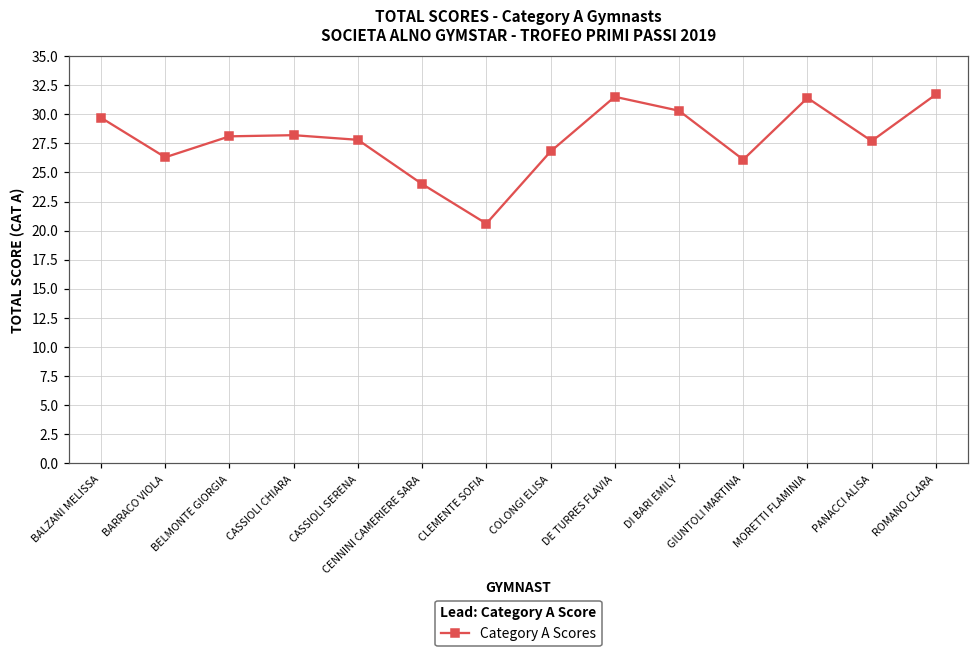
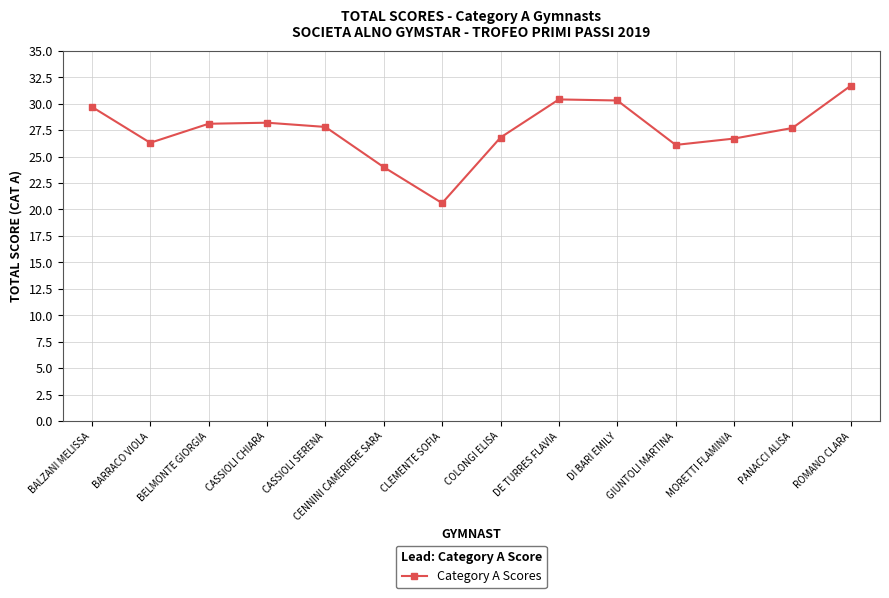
  {
    "BALZANI MELISSA": 29.7,
    "BARRACO VIOLA": 26.3,
    "BELMONTE GIORGIA": 28.1,
    "CASSIOLI CHIARA": 28.2,
    "CASSIOLI SERENA": 27.8,
    "CENNINI CAMERIERE SARA": 24.0,
    "CLEMENTE SOFIA": 20.6,
    "COLONGI ELISA": 26.8,
-   "DE TURRES FLAVIA": 31.5,
+   "DE TURRES FLAVIA": 30.4,
    "DI BARI EMILY": 30.3,
    "GIUNTOLI MARTINA": 26.1,
-   "MORETTI FLAMINIA": 31.4,
+   "MORETTI FLAMINIA": 26.7,
    "PANACCI ALISA": 27.7,
    "ROMANO CLARA": 31.7
  }
